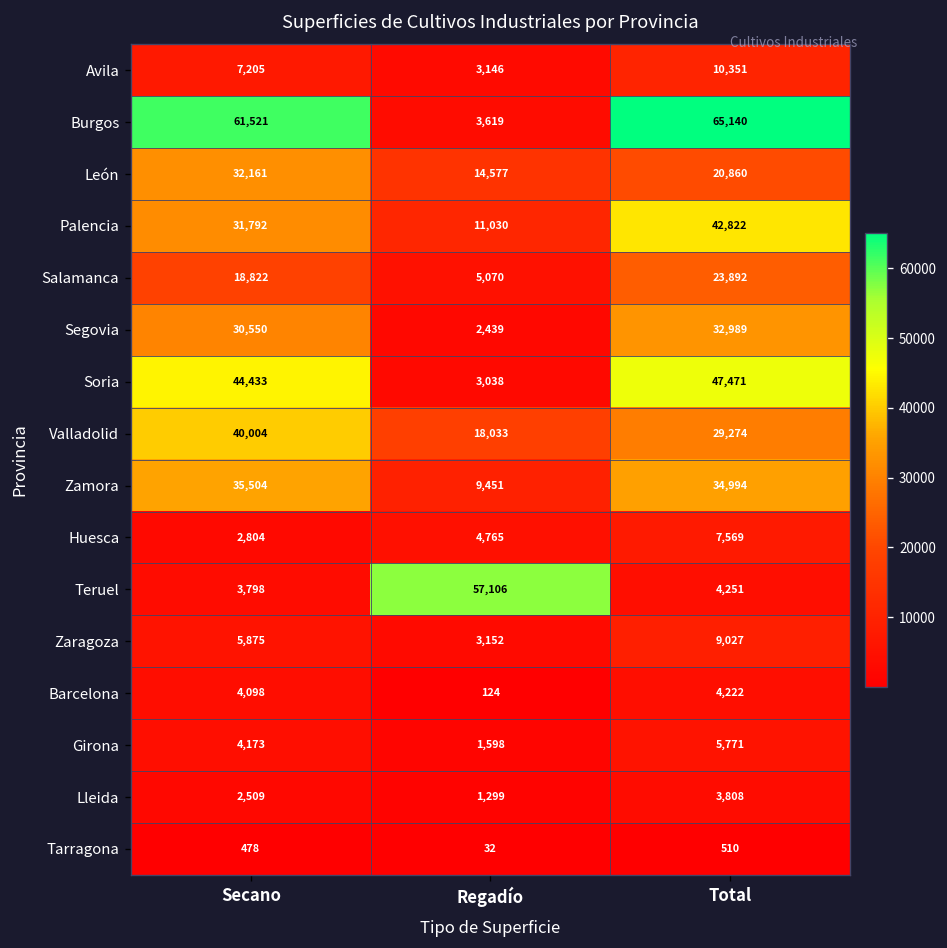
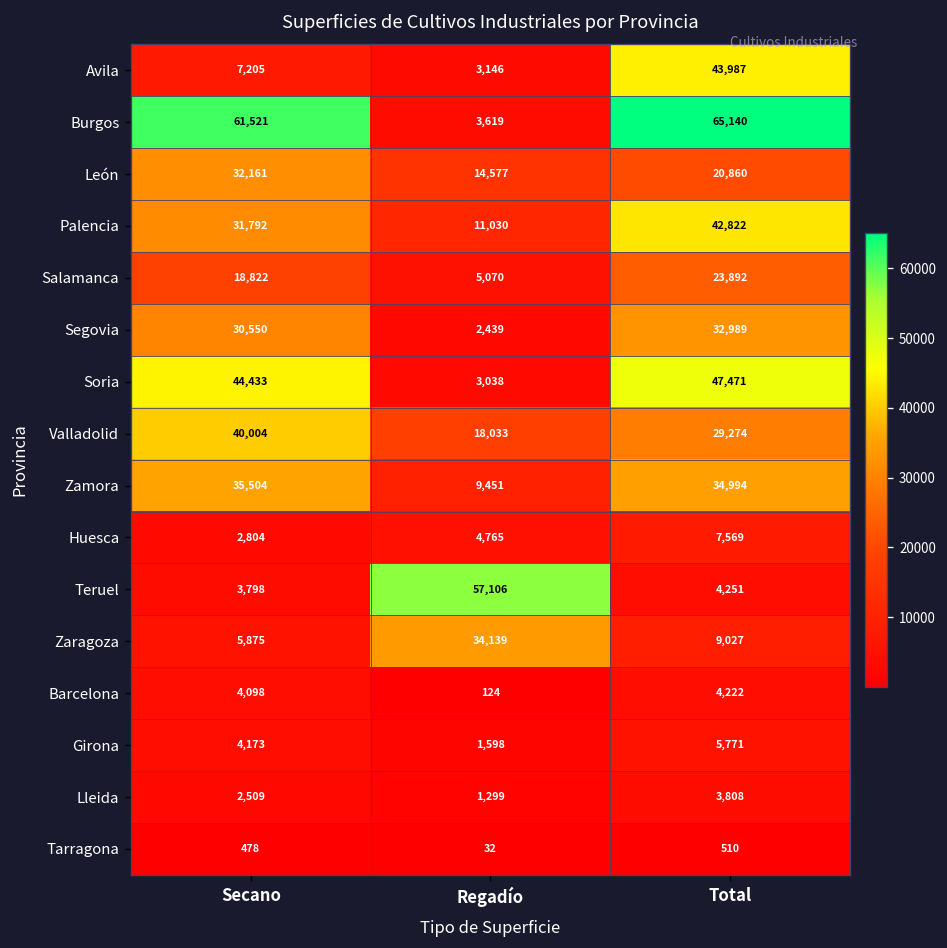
  {
    "Avila": {
      "Secano": "7,205",
      "Regadío": "3,146",
-     "Total": "10,351"
+     "Total": "43,987"
    },
    "Burgos": {
      "Secano": "61,521",
      "Regadío": "3,619",
      "Total": "65,140"
    },
    "León": {
      "Secano": "32,161",
      "Regadío": "14,577",
      "Total": "20,860"
    },
    "Palencia": {
      "Secano": "31,792",
      "Regadío": "11,030",
      "Total": "42,822"
    },
    "Salamanca": {
      "Secano": "18,822",
      "Regadío": "5,070",
      "Total": "23,892"
    },
    "Segovia": {
      "Secano": "30,550",
      "Regadío": "2,439",
      "Total": "32,989"
    },
    "Soria": {
      "Secano": "44,433",
      "Regadío": "3,038",
      "Total": "47,471"
    },
    "Valladolid": {
      "Secano": "40,004",
      "Regadío": "18,033",
      "Total": "29,274"
    },
    "Zamora": {
      "Secano": "35,504",
      "Regadío": "9,451",
      "Total": "34,994"
    },
    "Huesca": {
      "Secano": "2,804",
      "Regadío": "4,765",
      "Total": "7,569"
    },
    "Teruel": {
      "Secano": "3,798",
      "Regadío": "57,106",
      "Total": "4,251"
    },
    "Zaragoza": {
      "Secano": "5,875",
-     "Regadío": "3,152",
+     "Regadío": "34,139",
      "Total": "9,027"
    },
    "Barcelona": {
      "Secano": "4,098",
      "Regadío": "124",
      "Total": "4,222"
    },
    "Girona": {
      "Secano": "4,173",
      "Regadío": "1,598",
      "Total": "5,771"
    },
    "Lleida": {
      "Secano": "2,509",
      "Regadío": "1,299",
      "Total": "3,808"
    },
    "Tarragona": {
      "Secano": "478",
      "Regadío": "32",
      "Total": "510"
    }
  }
